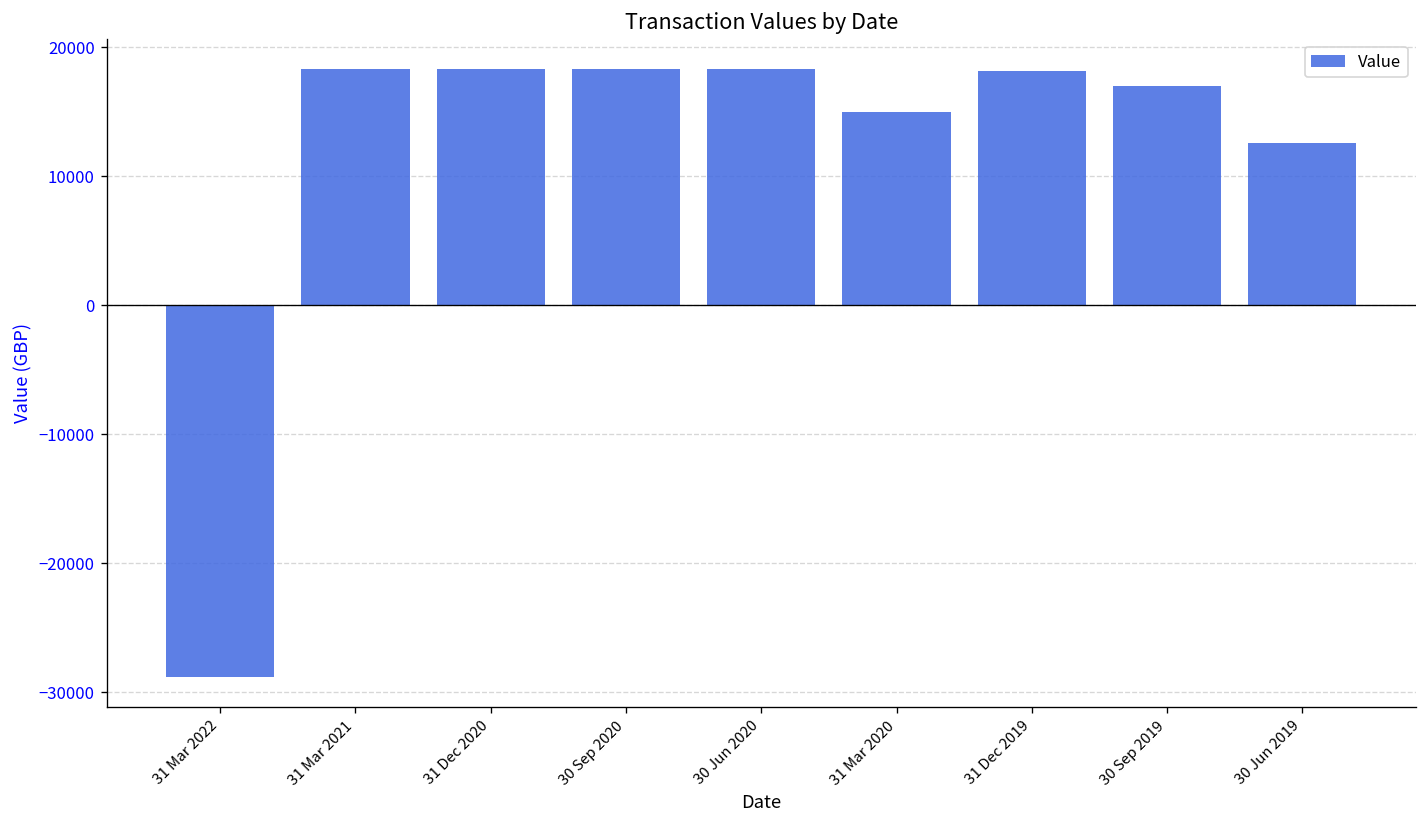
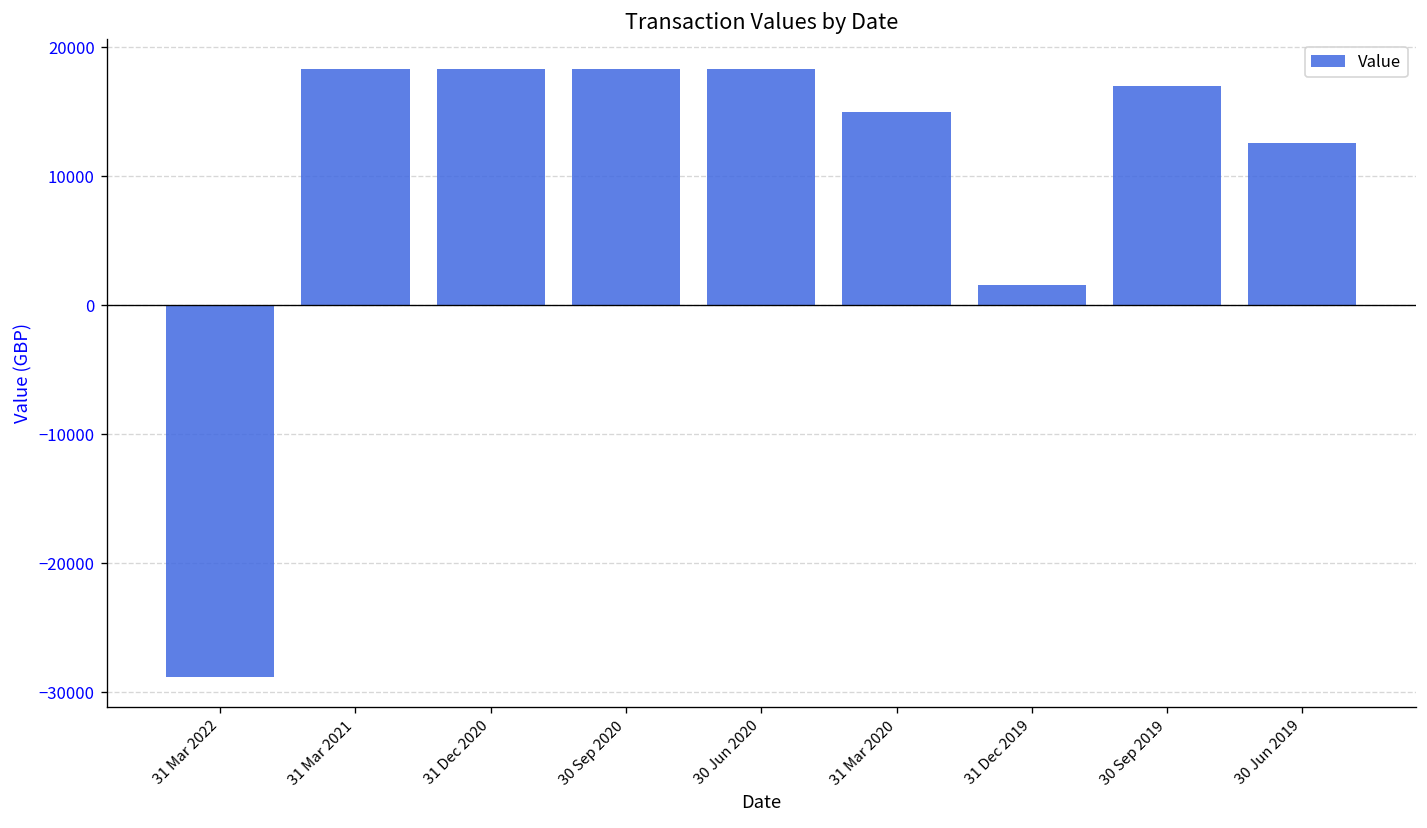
  {
    "31 Mar 2022": -28800,
    "31 Mar 2021": 18300,
    "31 Dec 2020": 18300,
    "30 Sep 2020": 18300,
    "30 Jun 2020": 18300,
    "31 Mar 2020": 15000,
-   "31 Dec 2019": 18100,
+   "31 Dec 2019": 1600,
    "30 Sep 2019": 17000,
    "30 Jun 2019": 12600
  }
